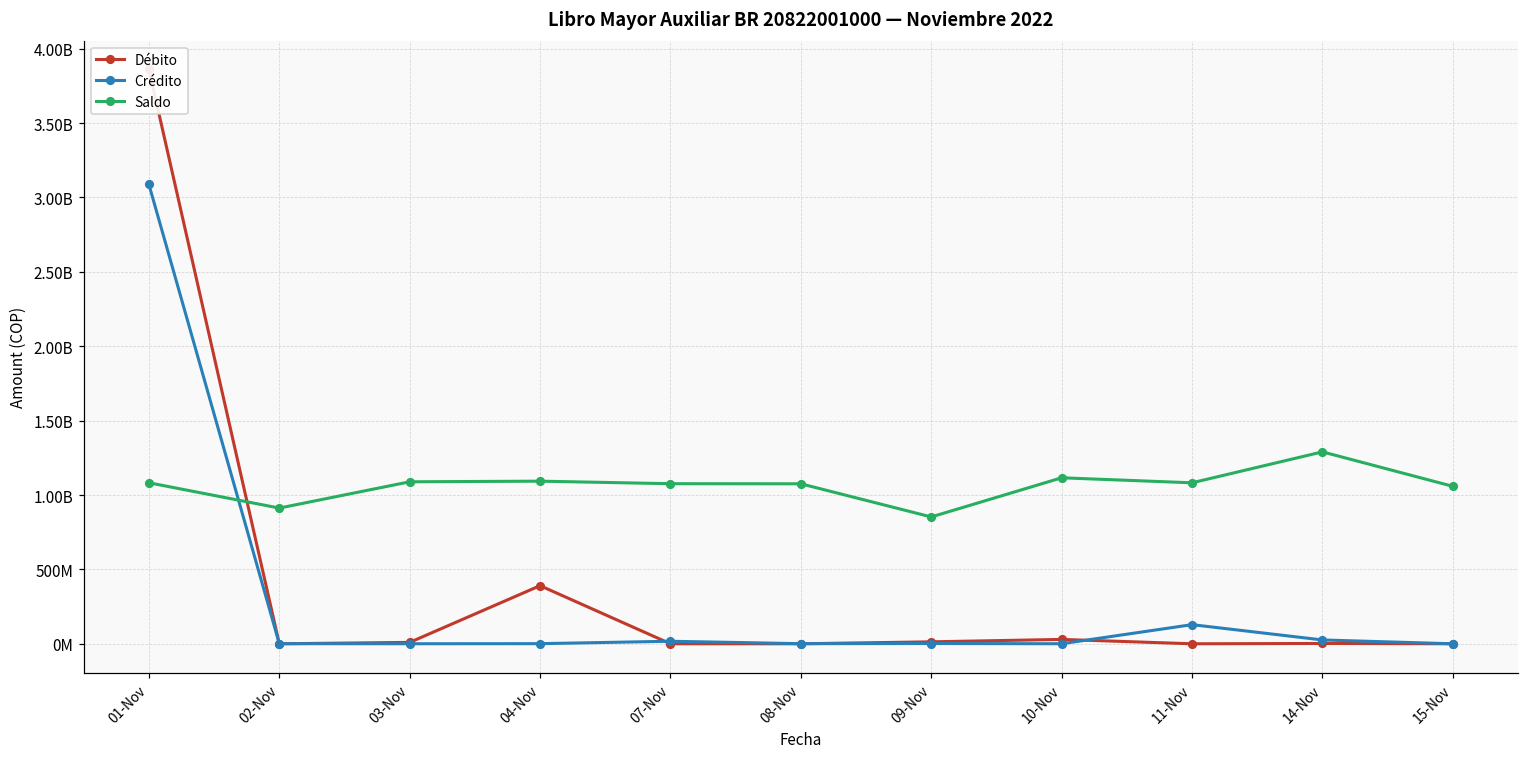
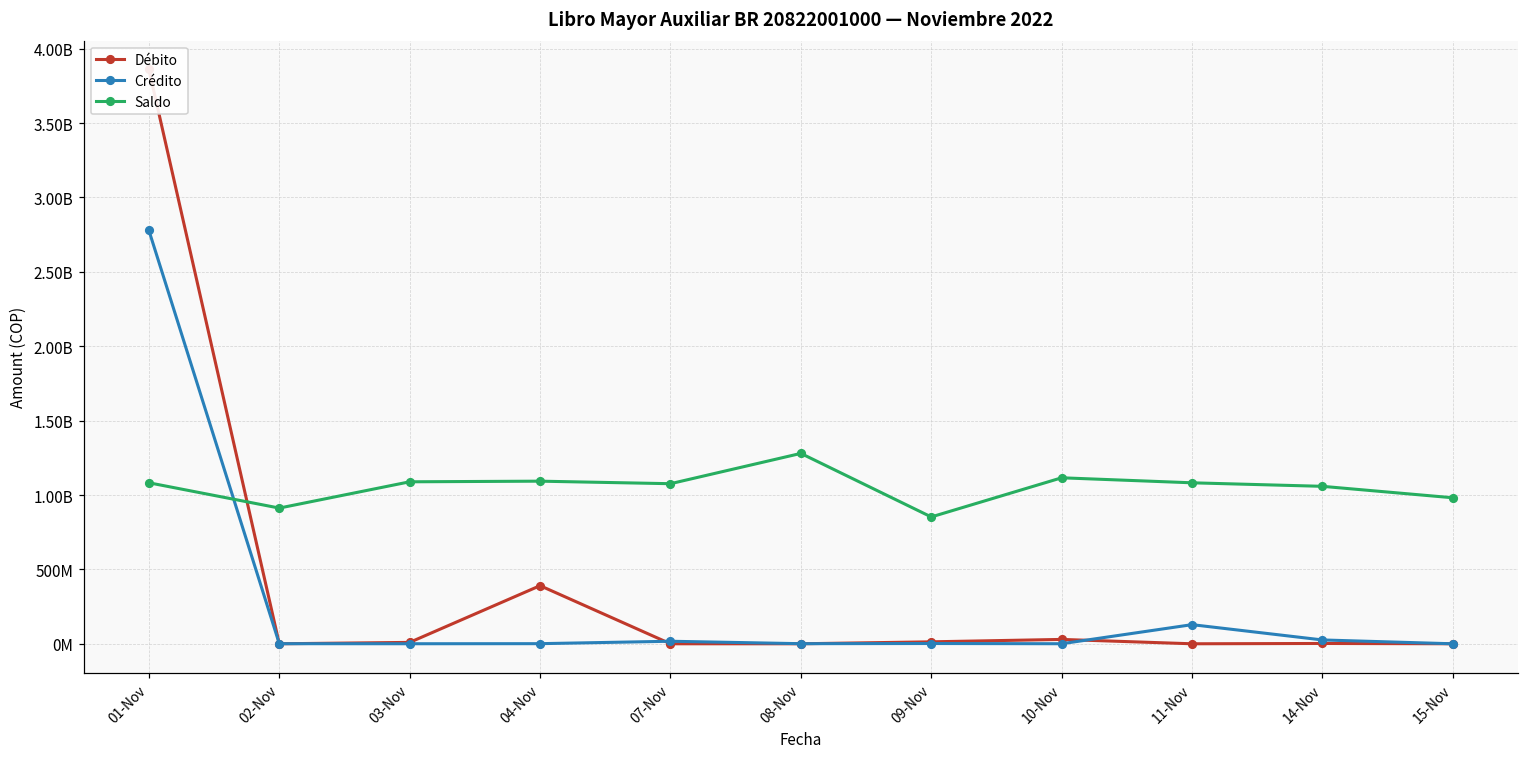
  {
    "Débito": {
      "04-Nov": 390000000,
      "10-Nov": 30000000,
      "11-Nov": 0,
      "14-Nov": 0
    },
    "Crédito": {
-     "01-Nov": 3090000000,
+     "01-Nov": 2780000000,
      "04-Nov": 0,
      "10-Nov": 0,
      "11-Nov": 130000000,
      "14-Nov": 30000000
    },
    "Saldo": {
      "01-Nov": 1080000000,
      "02-Nov": 910000000,
      "03-Nov": 1090000000,
      "04-Nov": 1090000000,
      "07-Nov": 1080000000,
-     "08-Nov": 1080000000,
+     "08-Nov": 1280000000,
      "09-Nov": 850000000,
      "10-Nov": 1120000000,
      "11-Nov": 1080000000,
-     "14-Nov": 1290000000,
-     "15-Nov": 1060000000
+     "14-Nov": 1060000000,
+     "15-Nov": 980000000
    }
  }
